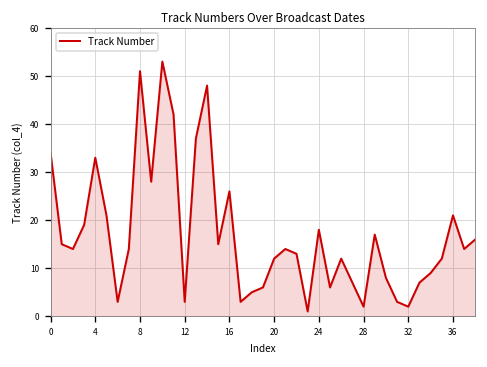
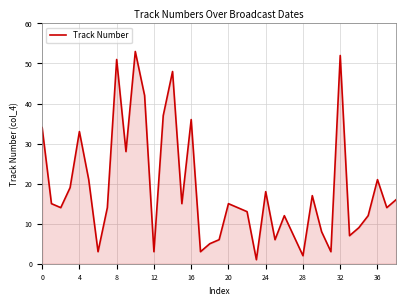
  {
    "0": 34,
    "4": 33,
    "8": 51,
    "12": 3,
-   "16": 26,
-   "20": 12,
+   "16": 36,
+   "20": 15,
    "24": 18,
    "28": 2,
-   "32": 2,
+   "32": 52,
    "36": 21
  }
